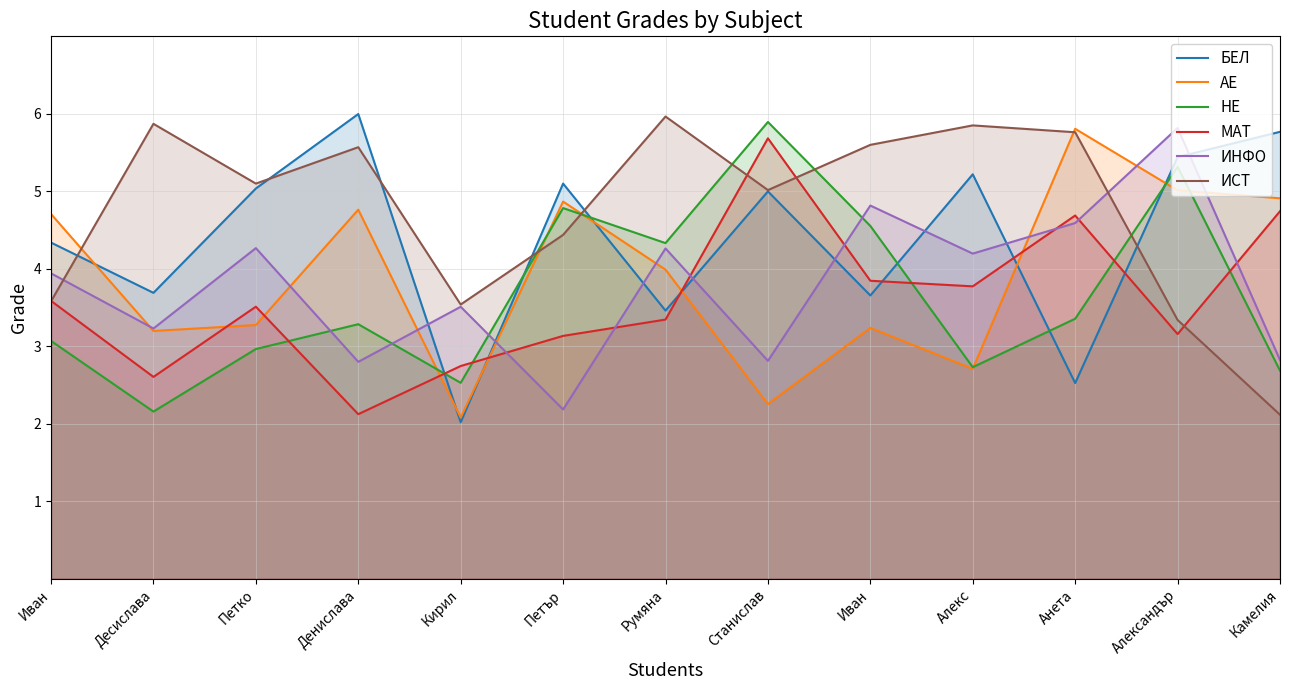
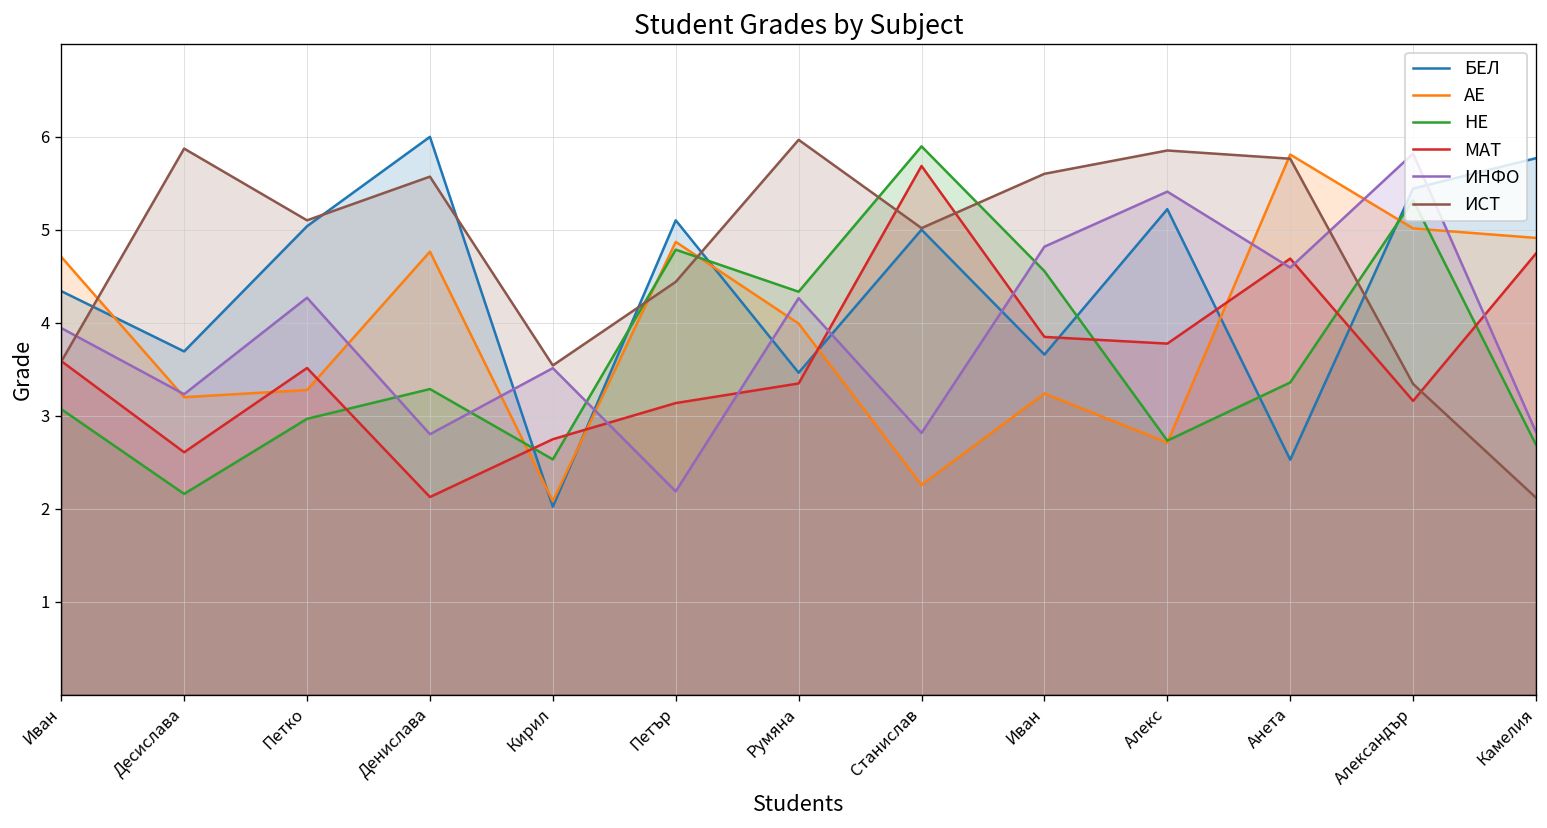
  {
    "БЕЛ": {
      "Десислава": 3.7,
      "Петко": 5.0,
      "Денислава": 6.0,
      "Кирил": 2.0,
      "Петър": 5.1,
      "Румяна": 3.5,
      "Алекс": 5.2,
      "Анета": 2.5,
      "Камелия": 5.8
    },
    "АЕ": {
      "Петко": 3.3,
      "Денислава": 4.8,
      "Кирил": 2.1,
      "Петър": 4.9,
      "Румяна": 4.0,
      "Станислав": 2.3,
      "Анета": 5.8,
      "Камелия": 4.9
    },
    "НЕ": {
      "Десислава": 2.2,
      "Петко": 3.0,
      "Денислава": 3.3,
      "Кирил": 2.5,
      "Петър": 4.8,
      "Румяна": 4.3,
      "Станислав": 5.9,
      "Анета": 3.4,
      "Камелия": 2.7
    },
    "МАТ": {
      "Десислава": 2.6,
      "Петко": 3.5,
      "Денислава": 2.1,
      "Кирил": 2.7,
      "Петър": 3.1,
      "Румяна": 3.3,
      "Станислав": 5.7,
      "Алекс": 3.8,
      "Анета": 4.7,
      "Александър": 3.2,
      "Камелия": 4.7
    },
    "ИНФО": {
      "Петко": 4.3,
      "Денислава": 2.8,
      "Петър": 2.2,
      "Румяна": 4.3,
      "Станислав": 2.8,
-     "Алекс": 4.2,
+     "Алекс": 5.4,
      "Анета": 4.6,
      "Камелия": 2.8
    },
    "ИСТ": {
      "Десислава": 5.9,
      "Петко": 5.1,
      "Денислава": 5.6,
      "Петър": 4.4,
      "Румяна": 6.0,
      "Алекс": 5.9,
      "Анета": 5.8,
      "Александър": 3.3,
      "Камелия": 2.1
    }
  }
